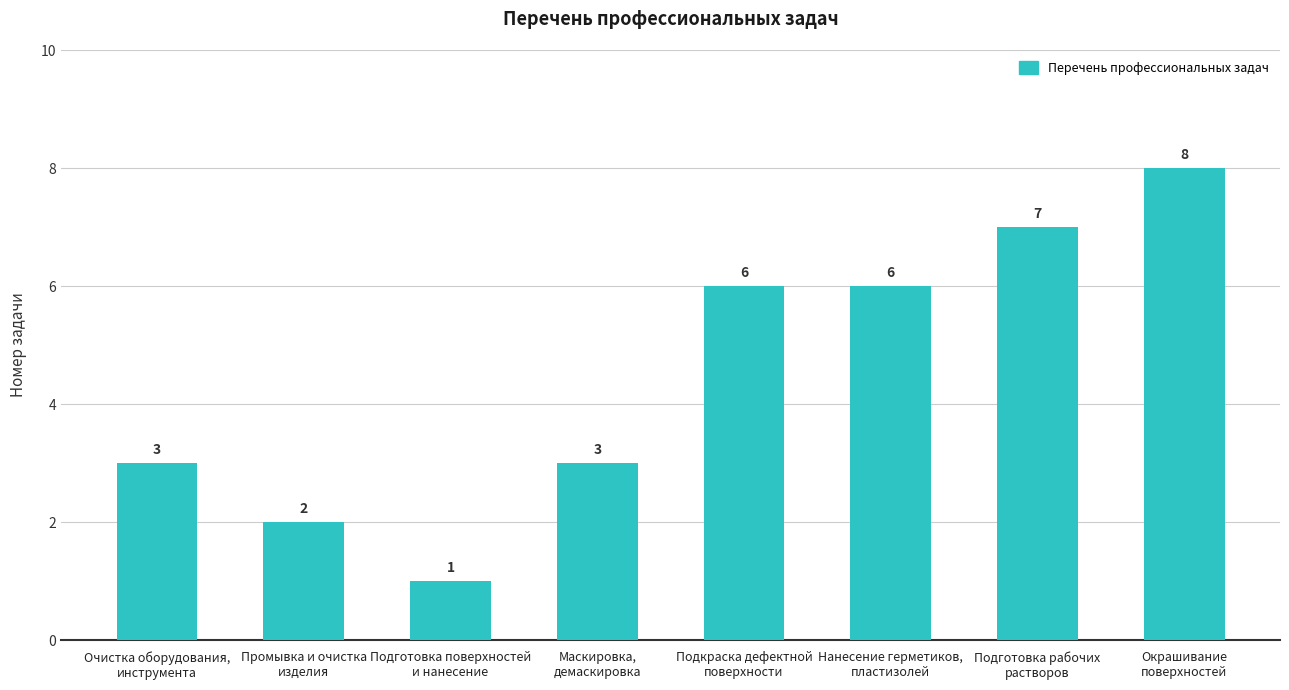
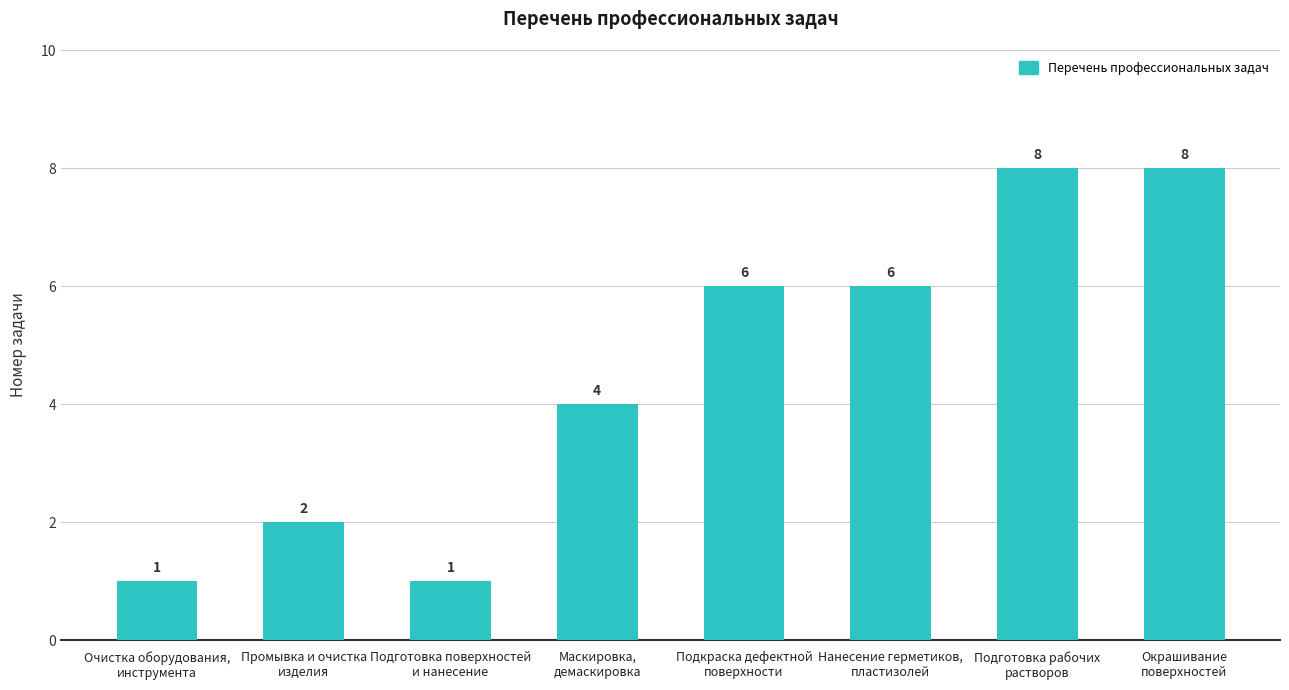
  {
-   "Очистка оборудования, инструмента": 3,
+   "Очистка оборудования, инструмента": 1,
    "Промывка и очистка изделия": 2,
    "Подготовка поверхностей и нанесение": 1,
-   "Маскировка, демаскировка": 3,
+   "Маскировка, демаскировка": 4,
    "Подкраска дефектной поверхности": 6,
    "Нанесение герметиков, пластизолей": 6,
-   "Подготовка рабочих растворов": 7,
+   "Подготовка рабочих растворов": 8,
    "Окрашивание поверхностей": 8
  }
